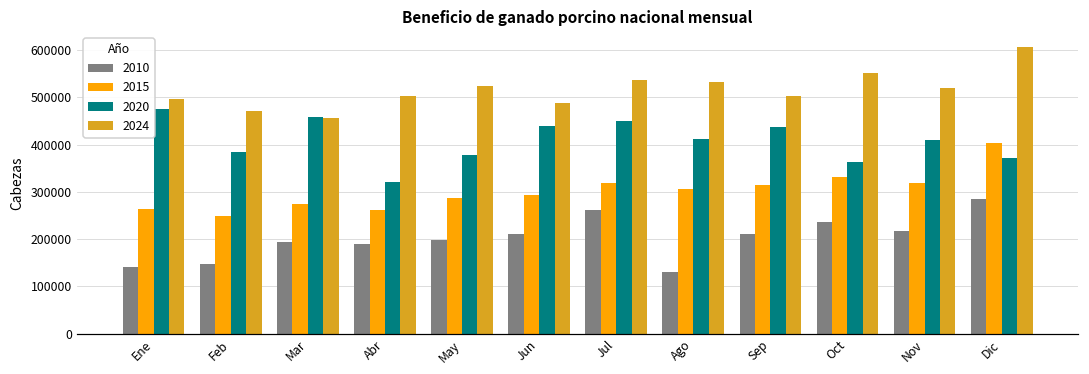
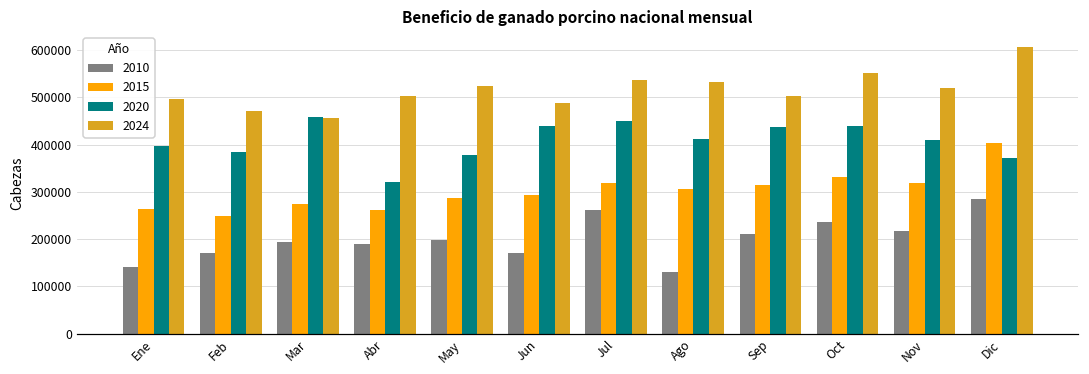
  {
    "2010": {
      "Ene": 140000,
-     "Feb": 150000,
+     "Feb": 170000,
      "Mar": 190000,
      "Abr": 190000,
      "May": 200000,
-     "Jun": 210000,
+     "Jun": 170000,
      "Jul": 260000,
      "Ago": 130000,
      "Sep": 210000,
      "Oct": 240000,
      "Nov": 220000,
      "Dic": 280000
    },
    "2020": {
-     "Ene": 480000,
+     "Ene": 400000,
      "Feb": 380000,
      "Mar": 460000,
      "Abr": 320000,
      "May": 380000,
      "Jun": 440000,
      "Jul": 450000,
      "Ago": 410000,
      "Sep": 440000,
-     "Oct": 360000,
+     "Oct": 440000,
      "Nov": 410000,
      "Dic": 370000
    }
  }
